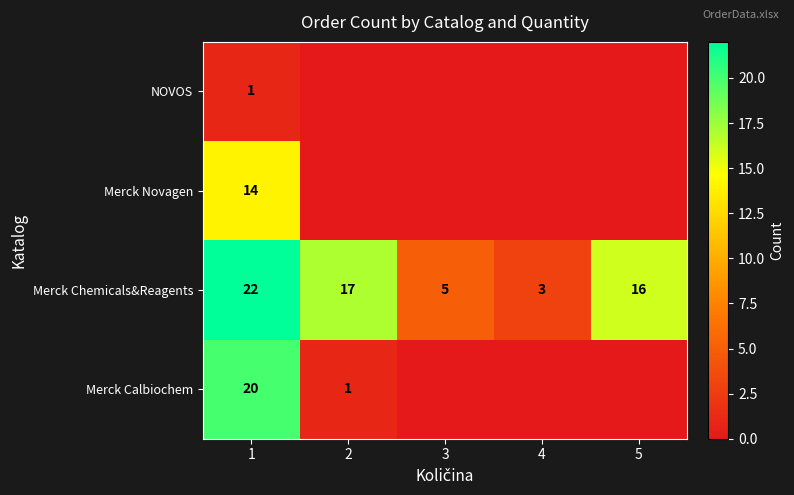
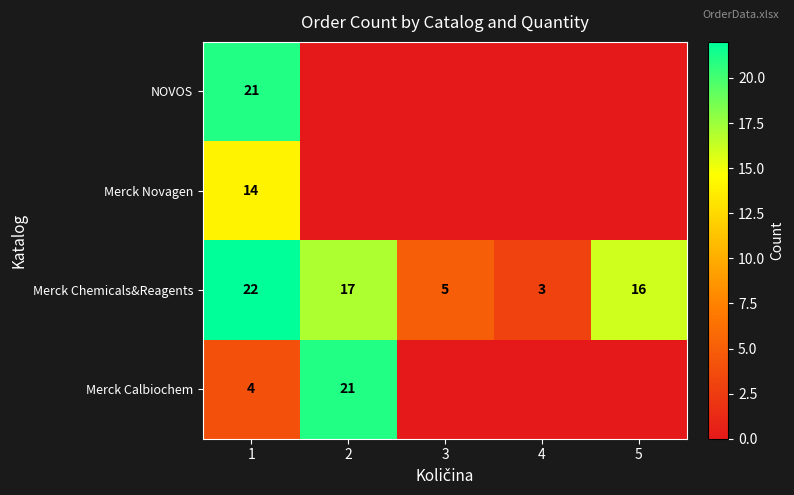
  {
    "NOVOS": {
-     "1": 1
+     "1": 21
    },
    "Merck Novagen": {
      "1": 14
    },
    "Merck Chemicals&Reagents": {
      "1": 22,
      "2": 17,
      "3": 5,
      "4": 3,
      "5": 16
    },
    "Merck Calbiochem": {
-     "1": 20,
-     "2": 1
+     "1": 4,
+     "2": 21
    }
  }
